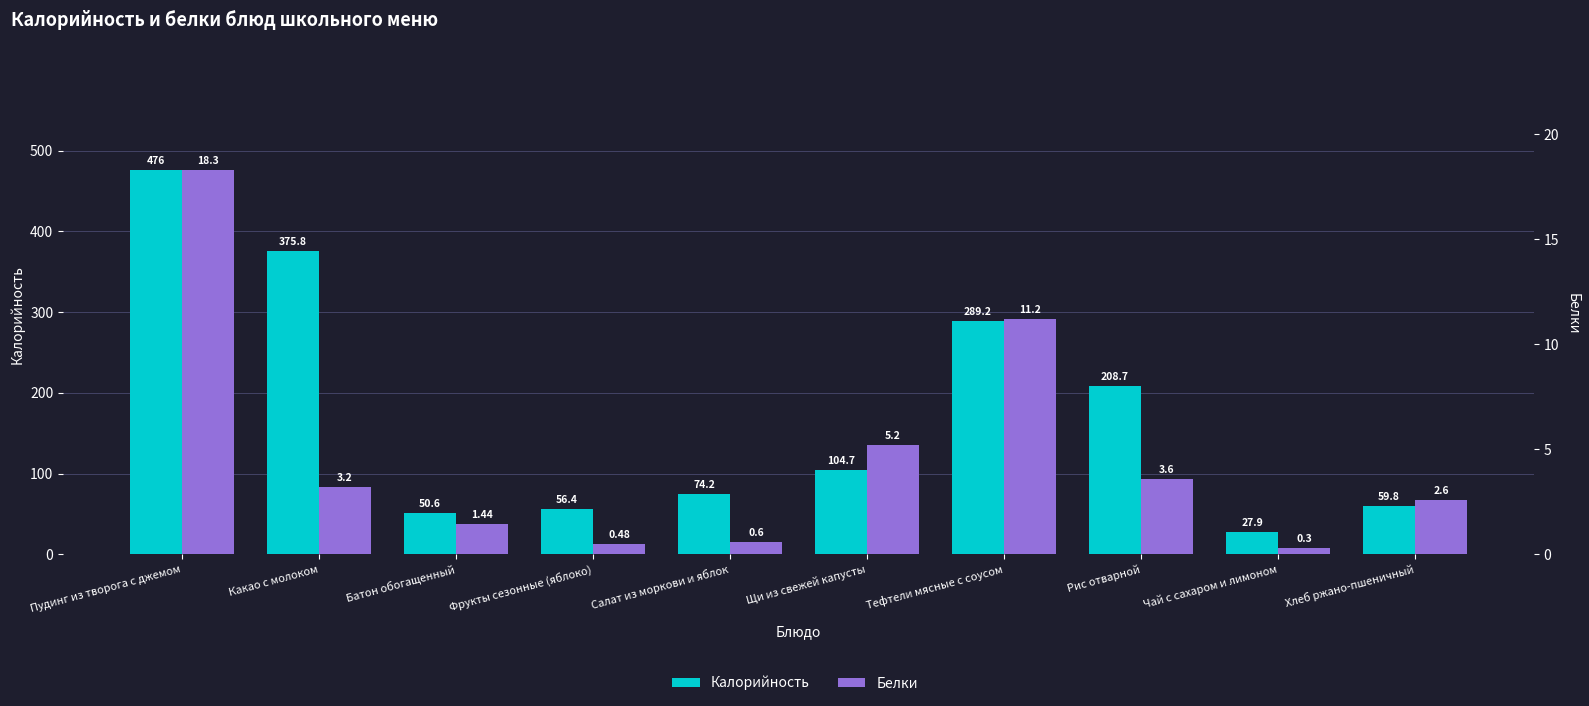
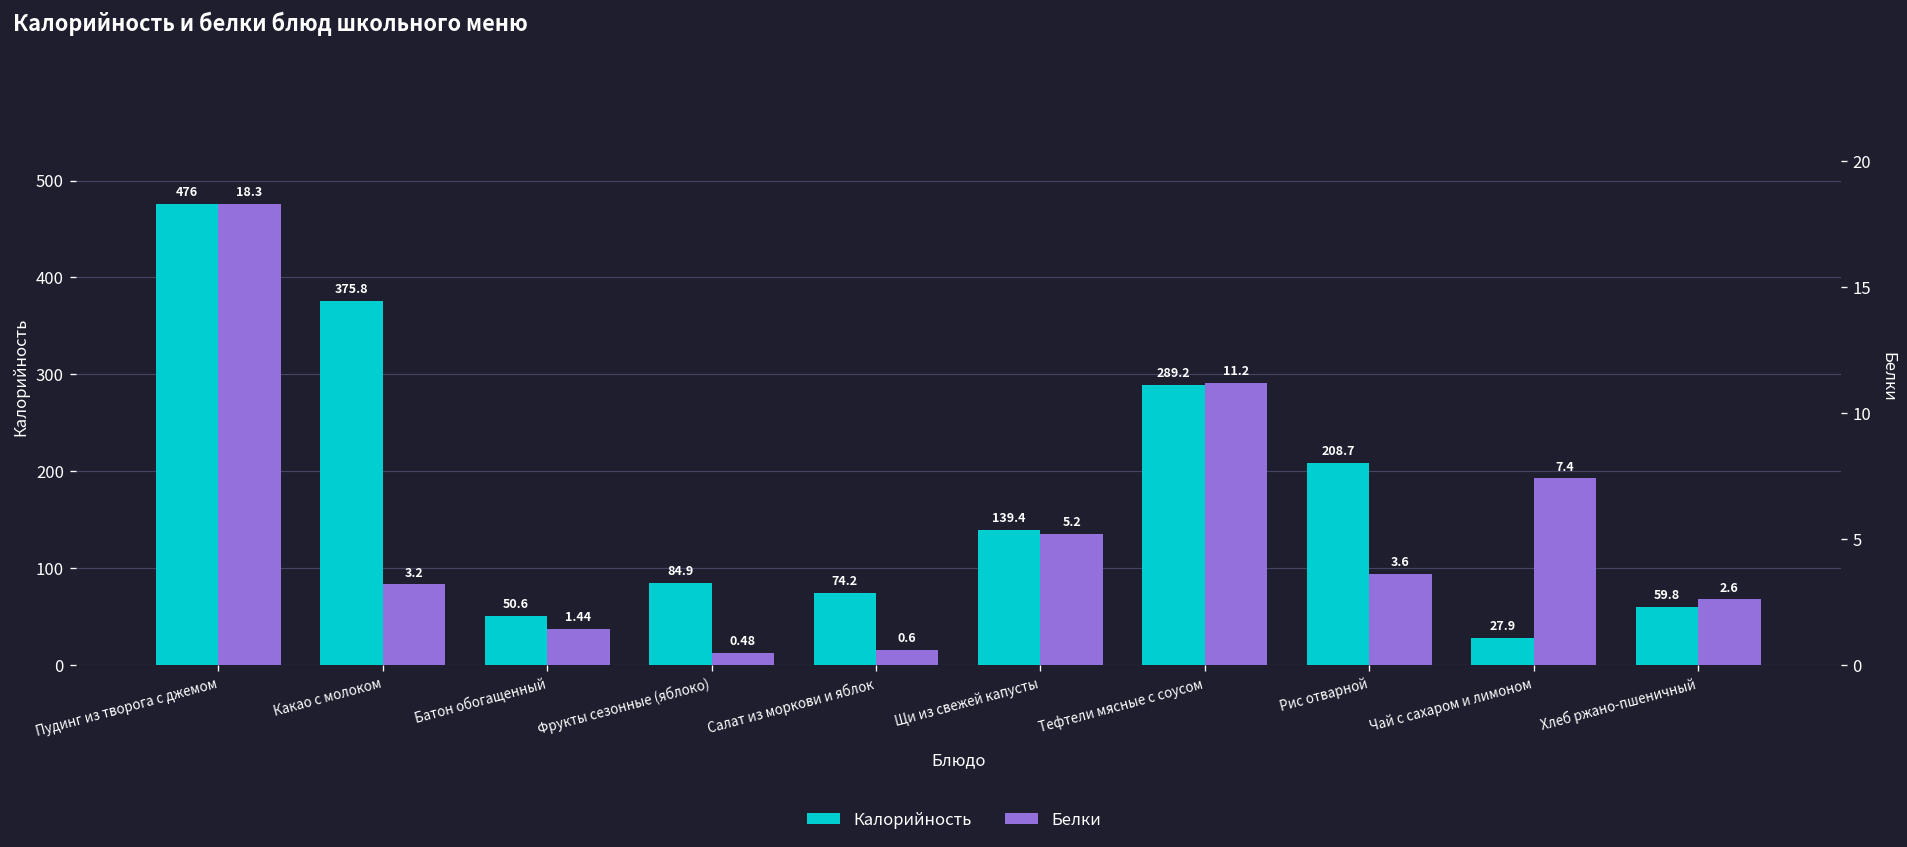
  {
    "Калорийность": {
      "Пудинг из творога с джемом": 476,
      "Какао с молоком": 375.8,
      "Батон обогащенный": 50.6,
-     "Фрукты сезонные (яблоко)": 56.4,
+     "Фрукты сезонные (яблоко)": 84.9,
      "Салат из моркови и яблок": 74.2,
-     "Щи из свежей капусты": 104.7,
+     "Щи из свежей капусты": 139.4,
      "Тефтели мясные с соусом": 289.2,
      "Рис отварной": 208.7,
      "Чай с сахаром и лимоном": 27.9,
      "Хлеб ржано-пшеничный": 59.8
    },
    "Белки": {
      "Пудинг из творога с джемом": 18.3,
      "Какао с молоком": 3.2,
      "Батон обогащенный": 1.44,
      "Фрукты сезонные (яблоко)": 0.48,
      "Салат из моркови и яблок": 0.6,
      "Щи из свежей капусты": 5.2,
      "Тефтели мясные с соусом": 11.2,
      "Рис отварной": 3.6,
-     "Чай с сахаром и лимоном": 0.3,
+     "Чай с сахаром и лимоном": 7.4,
      "Хлеб ржано-пшеничный": 2.6
    }
  }
